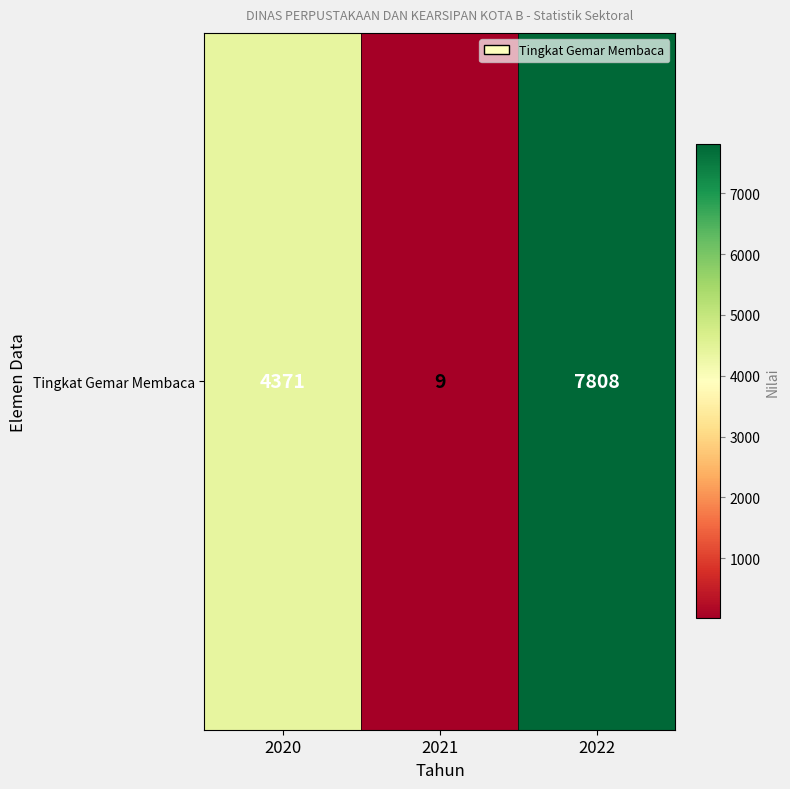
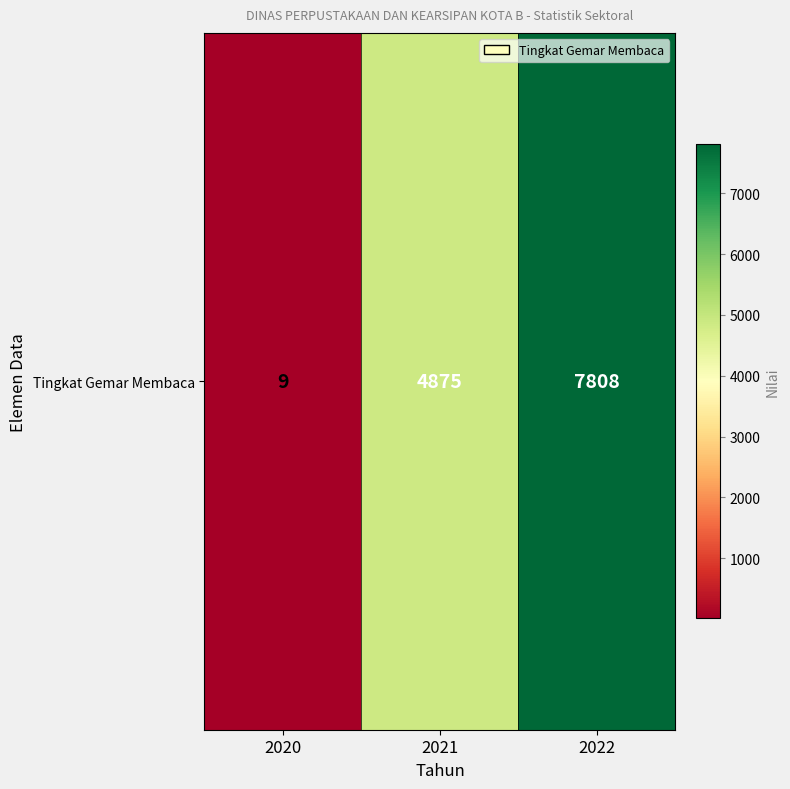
  {
    "Tingkat Gemar Membaca": {
-     "2020": 4371,
-     "2021": 9,
+     "2020": 9,
+     "2021": 4875,
      "2022": 7808
    }
  }
